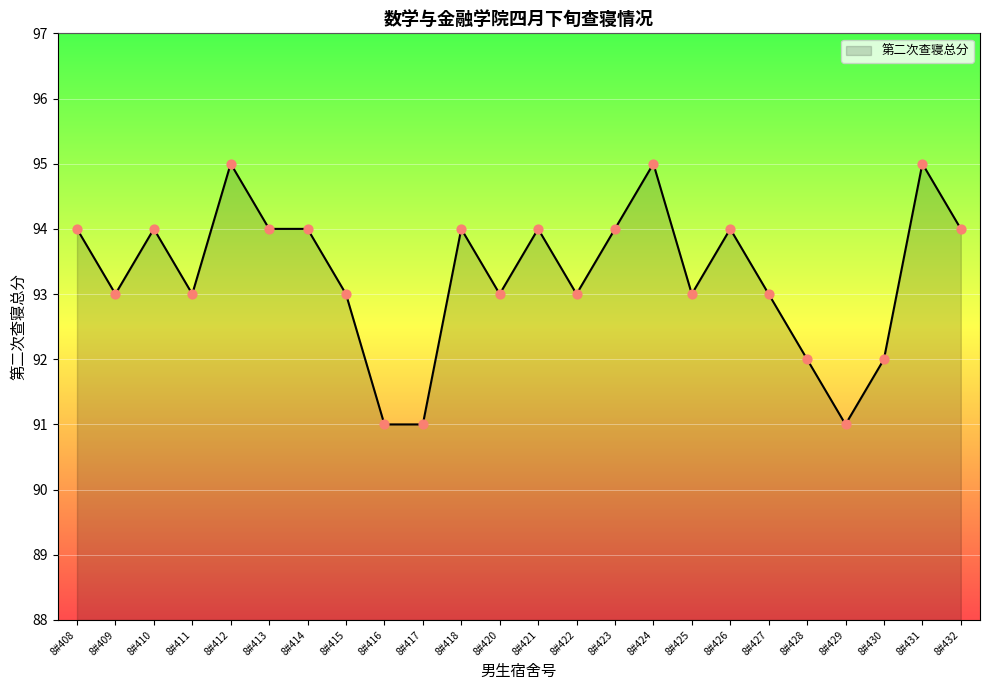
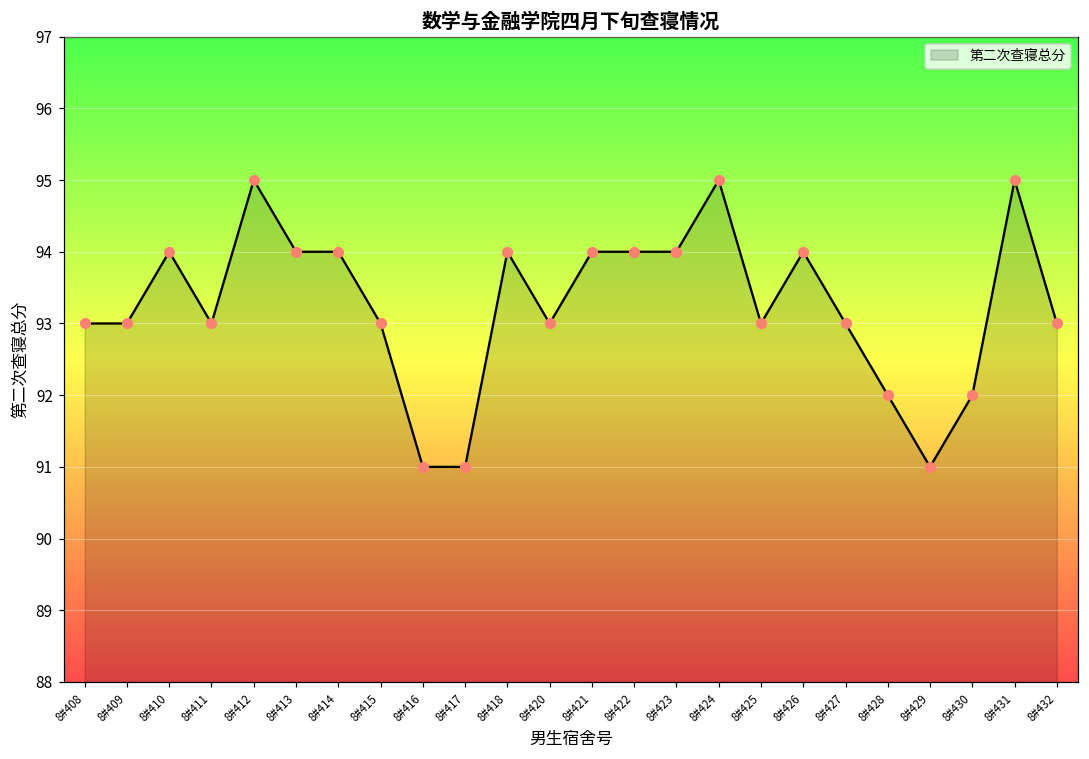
  {
-   "8#408": 94,
+   "8#408": 93,
    "8#409": 93,
    "8#410": 94,
    "8#411": 93,
    "8#412": 95,
    "8#413": 94,
    "8#414": 94,
    "8#415": 93,
    "8#416": 91,
    "8#417": 91,
    "8#418": 94,
    "8#420": 93,
    "8#421": 94,
-   "8#422": 93,
+   "8#422": 94,
    "8#423": 94,
    "8#424": 95,
    "8#425": 93,
    "8#426": 94,
    "8#427": 93,
    "8#428": 92,
    "8#429": 91,
    "8#430": 92,
    "8#431": 95,
-   "8#432": 94
+   "8#432": 93
  }
